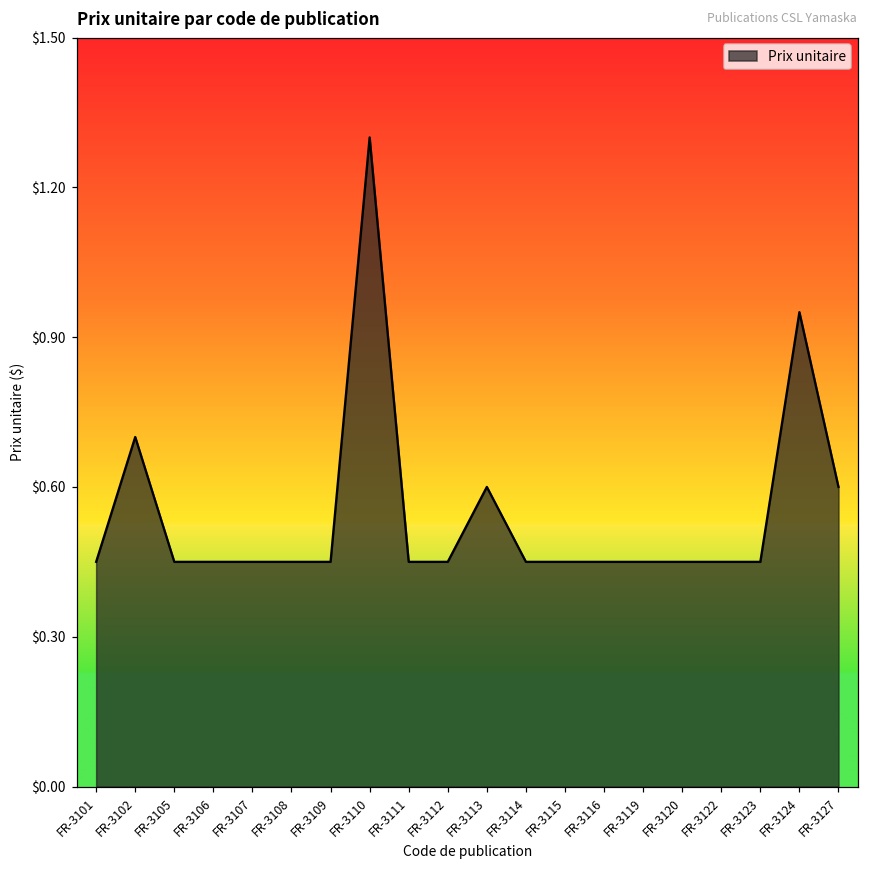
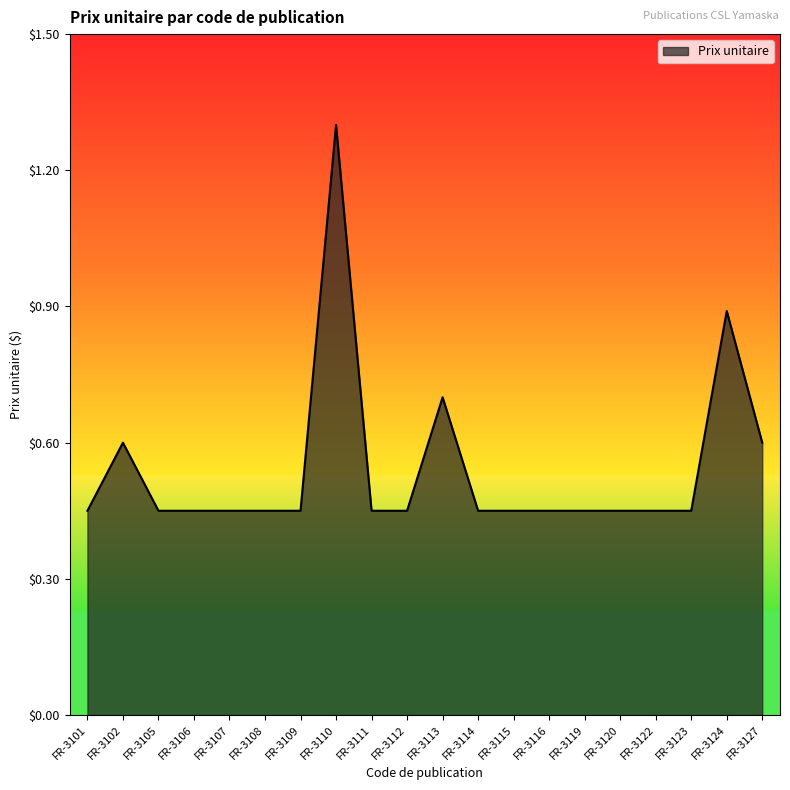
  {
    "FR-3101": "$0.45",
-   "FR-3102": "$0.7",
+   "FR-3102": "$0.6",
    "FR-3105": "$0.45",
    "FR-3106": "$0.45",
    "FR-3107": "$0.45",
    "FR-3108": "$0.45",
    "FR-3109": "$0.45",
    "FR-3110": "$1.30",
    "FR-3111": "$0.45",
    "FR-3112": "$0.45",
-   "FR-3113": "$0.6",
+   "FR-3113": "$0.7",
    "FR-3114": "$0.45",
    "FR-3115": "$0.45",
    "FR-3116": "$0.45",
    "FR-3119": "$0.45",
    "FR-3120": "$0.45",
    "FR-3122": "$0.45",
    "FR-3123": "$0.45",
-   "FR-3124": "$0.95",
+   "FR-3124": "$0.89",
    "FR-3127": "$0.60"
  }
